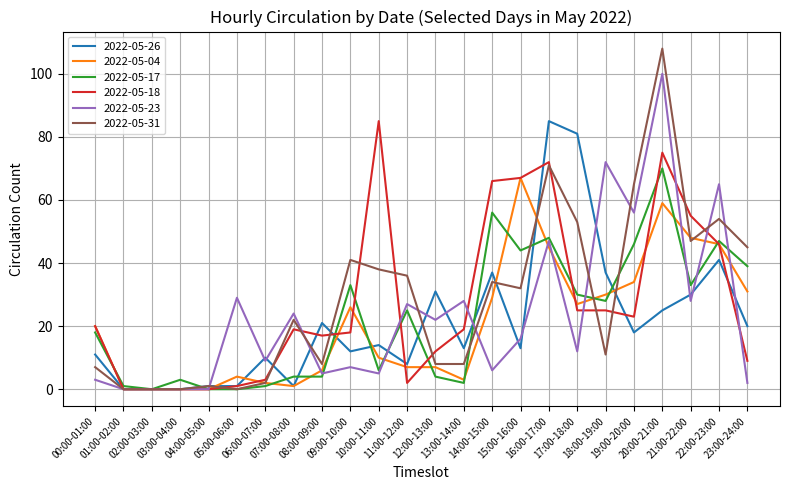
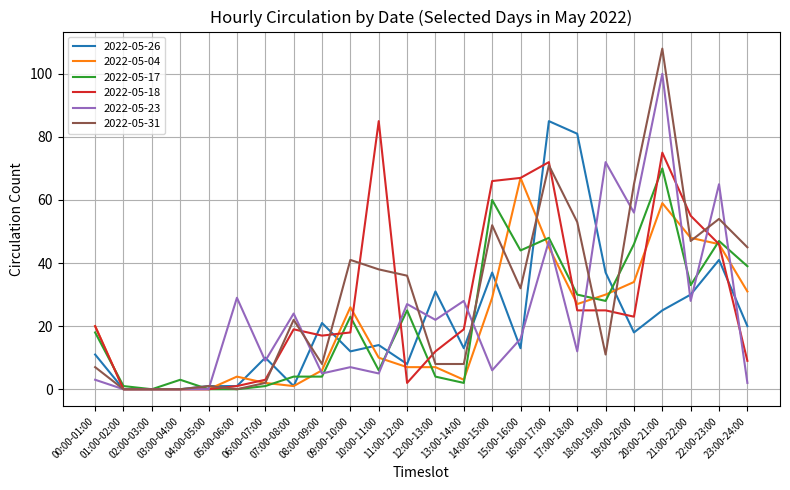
  {
    "2022-05-26": {
      "00:00-01:00": 11,
      "06:00-07:00": 10,
      "08:00-09:00": 21,
      "09:00-10:00": 12,
      "10:00-11:00": 14,
      "11:00-12:00": 8,
      "12:00-13:00": 31,
      "13:00-14:00": 13,
      "14:00-15:00": 37,
      "15:00-16:00": 13,
      "16:00-17:00": 85,
      "17:00-18:00": 81,
      "18:00-19:00": 37,
      "19:00-20:00": 18,
      "20:00-21:00": 25,
      "21:00-22:00": 30,
      "22:00-23:00": 41,
      "23:00-24:00": 20
    },
    "2022-05-04": {
      "05:00-06:00": 4,
      "08:00-09:00": 6,
      "09:00-10:00": 26,
      "10:00-11:00": 10,
      "11:00-12:00": 7,
      "12:00-13:00": 7,
      "13:00-14:00": 3,
      "14:00-15:00": 29,
      "16:00-17:00": 45,
      "17:00-18:00": 27,
      "18:00-19:00": 30,
      "19:00-20:00": 34,
      "20:00-21:00": 59,
      "21:00-22:00": 48,
      "23:00-24:00": 31
    },
    "2022-05-17": {
      "00:00-01:00": 18,
      "01:00-02:00": 1,
      "03:00-04:00": 3,
      "06:00-07:00": 1,
      "07:00-08:00": 4,
      "08:00-09:00": 4,
-     "09:00-10:00": 33,
+     "09:00-10:00": 23,
      "10:00-11:00": 6,
      "11:00-12:00": 25,
      "12:00-13:00": 4,
      "13:00-14:00": 2,
-     "14:00-15:00": 56,
+     "14:00-15:00": 60,
      "15:00-16:00": 44,
      "16:00-17:00": 48,
      "17:00-18:00": 30,
      "18:00-19:00": 28,
      "19:00-20:00": 46,
      "20:00-21:00": 70,
      "21:00-22:00": 33,
      "22:00-23:00": 47,
      "23:00-24:00": 39
    },
    "2022-05-18": {
      "06:00-07:00": 3,
      "07:00-08:00": 19,
      "08:00-09:00": 17,
      "09:00-10:00": 18,
      "10:00-11:00": 85,
      "11:00-12:00": 2,
      "12:00-13:00": 12,
      "13:00-14:00": 19,
      "14:00-15:00": 66,
      "16:00-17:00": 72,
      "17:00-18:00": 25,
      "18:00-19:00": 25,
      "19:00-20:00": 23,
      "20:00-21:00": 75,
      "21:00-22:00": 55,
      "23:00-24:00": 9
    },
    "2022-05-23": {
      "00:00-01:00": 3,
      "05:00-06:00": 29,
      "06:00-07:00": 9,
      "07:00-08:00": 24,
      "08:00-09:00": 5,
      "09:00-10:00": 7,
      "10:00-11:00": 5,
      "11:00-12:00": 27,
      "12:00-13:00": 22,
      "13:00-14:00": 28,
      "14:00-15:00": 6,
      "15:00-16:00": 16,
      "16:00-17:00": 47,
      "17:00-18:00": 12,
      "18:00-19:00": 72,
      "19:00-20:00": 56,
      "20:00-21:00": 100,
      "21:00-22:00": 28,
      "22:00-23:00": 65,
      "23:00-24:00": 2
    },
    "2022-05-31": {
      "00:00-01:00": 7,
      "07:00-08:00": 22,
      "08:00-09:00": 8,
      "09:00-10:00": 41,
      "10:00-11:00": 38,
      "11:00-12:00": 36,
      "12:00-13:00": 8,
      "13:00-14:00": 8,
-     "14:00-15:00": 34,
+     "14:00-15:00": 52,
      "15:00-16:00": 32,
      "16:00-17:00": 71,
      "17:00-18:00": 53,
      "18:00-19:00": 11,
      "19:00-20:00": 65,
      "20:00-21:00": 108,
      "21:00-22:00": 47,
      "22:00-23:00": 54,
      "23:00-24:00": 45
    }
  }
